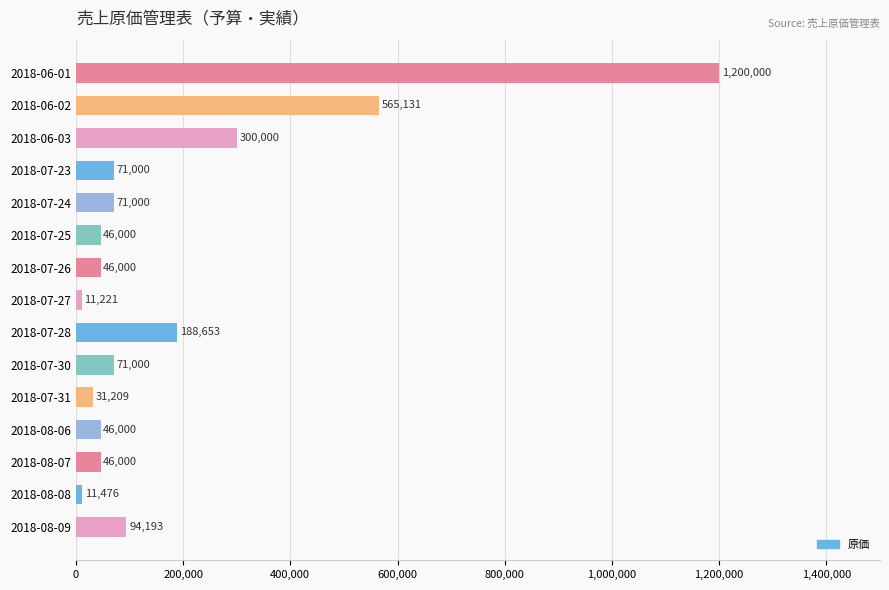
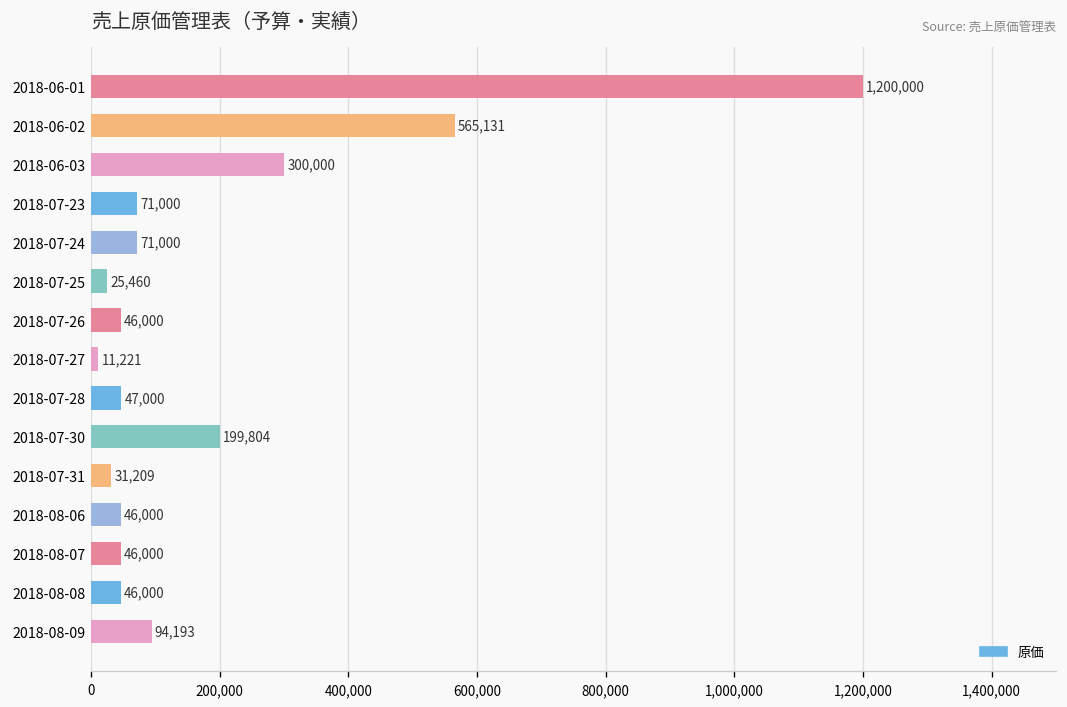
  {
    "2018-06-01": "1,200,000",
    "2018-06-02": "565,131",
    "2018-06-03": "300,000",
    "2018-07-23": "71,000",
    "2018-07-24": "71,000",
-   "2018-07-25": "46,000",
+   "2018-07-25": "25,460",
    "2018-07-26": "46,000",
    "2018-07-27": "11,221",
-   "2018-07-28": "188,653",
-   "2018-07-30": "71,000",
+   "2018-07-28": "47,000",
+   "2018-07-30": "199,804",
    "2018-07-31": "31,209",
    "2018-08-06": "46,000",
    "2018-08-07": "46,000",
-   "2018-08-08": "11,476",
+   "2018-08-08": "46,000",
    "2018-08-09": "94,193"
  }
